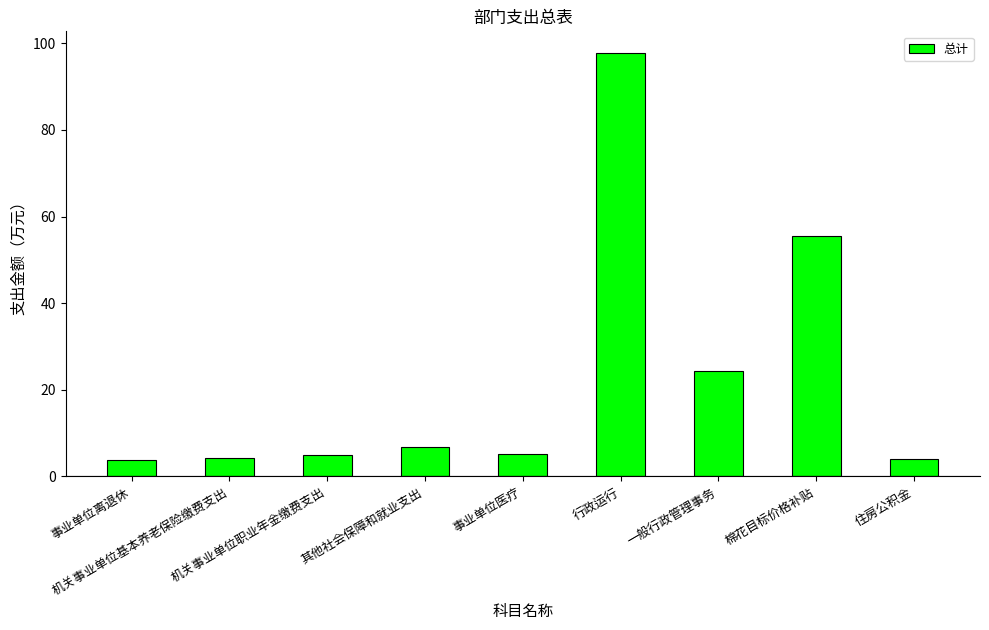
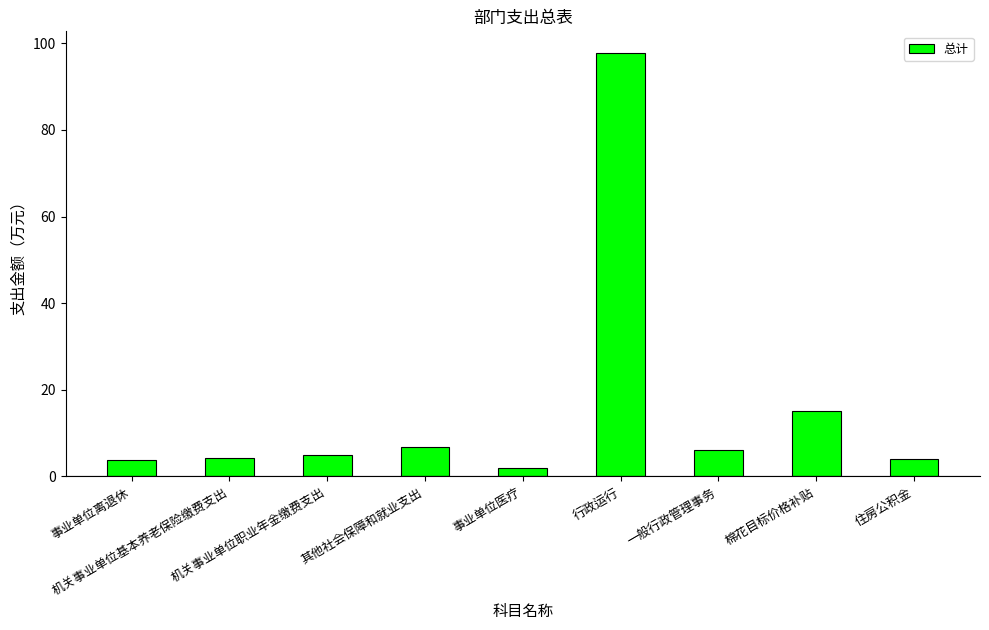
  {
    "事业单位离退休": 4,
    "机关事业单位基本养老保险缴费支出": 4,
    "机关事业单位职业年金缴费支出": 5,
    "其他社会保障和就业支出": 7,
-   "事业单位医疗": 5,
+   "事业单位医疗": 2,
    "行政运行": 98,
-   "一般行政管理事务": 24,
-   "棉花目标价格补贴": 55,
+   "一般行政管理事务": 6,
+   "棉花目标价格补贴": 15,
    "住房公积金": 4
  }
